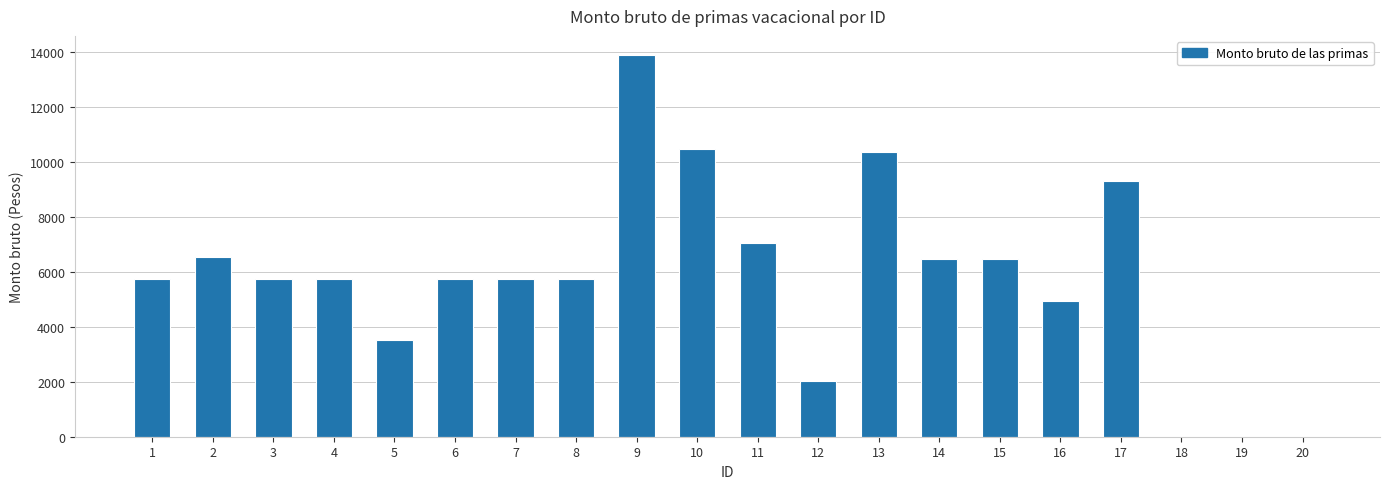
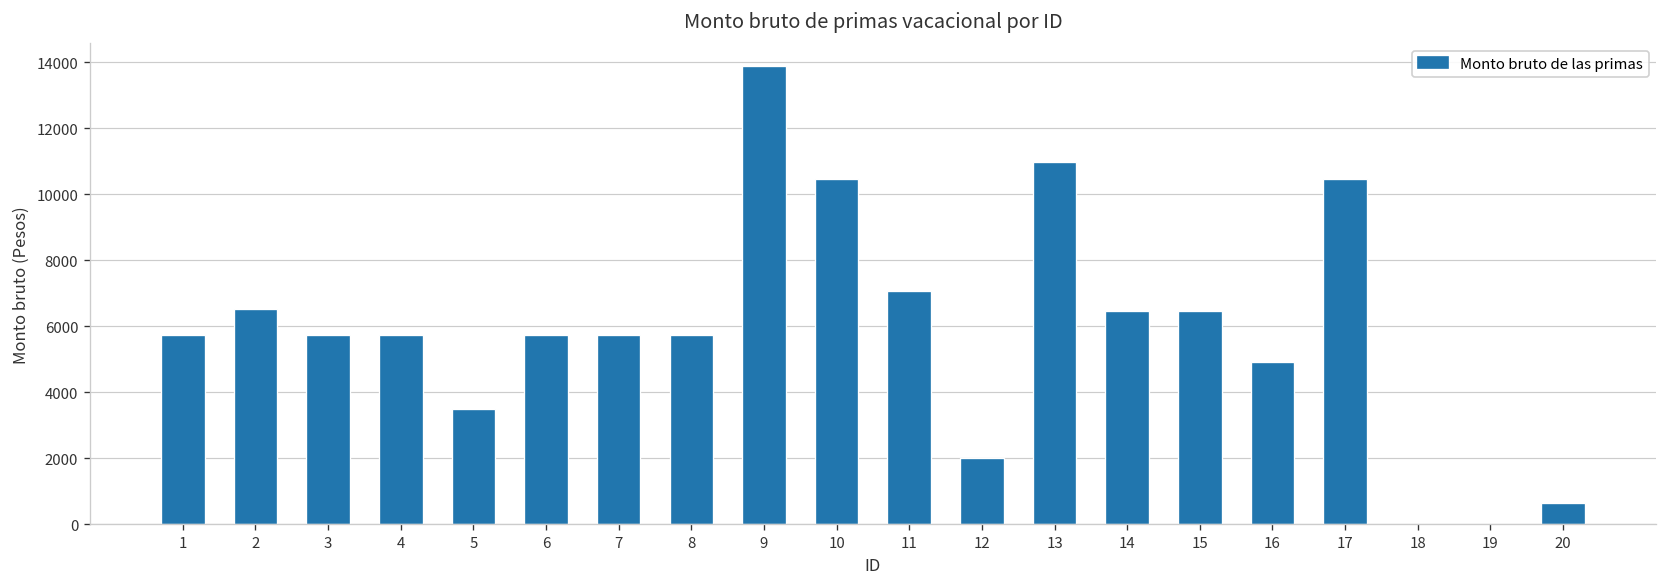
  {
    "1": 5700,
    "2": 6500,
    "3": 5700,
    "4": 5700,
    "5": 3500,
    "6": 5700,
    "7": 5700,
    "8": 5700,
    "9": 13900,
    "10": 10500,
    "11": 7100,
    "12": 2000,
-   "13": 10400,
+   "13": 11000,
    "14": 6500,
    "15": 6500,
    "16": 4900,
-   "17": 9300,
+   "17": 10500,
    "18": 0,
    "19": 0,
-   "20": 0
+   "20": 600
  }
